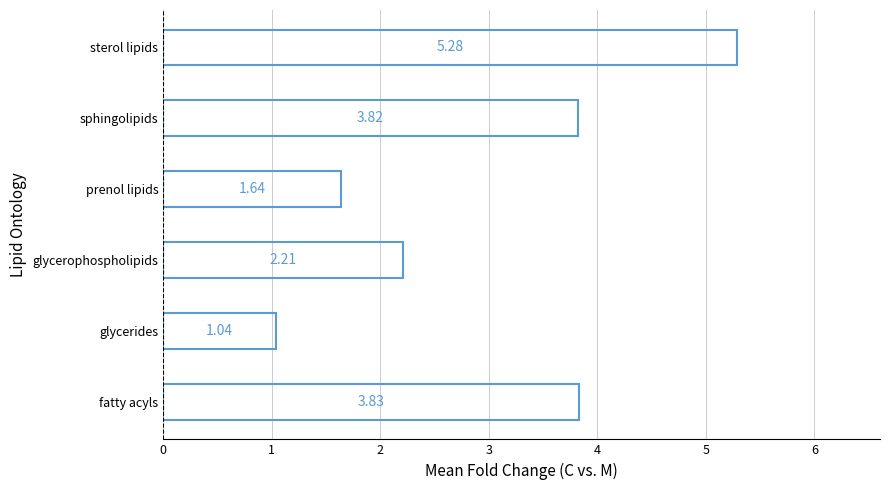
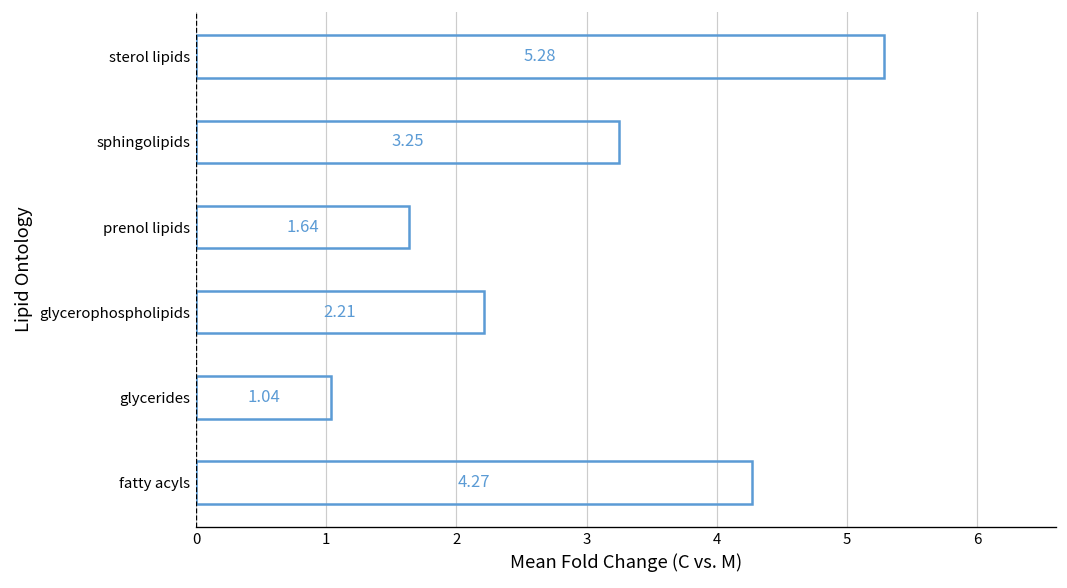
  {
    "sterol lipids": 5.28,
-   "sphingolipids": 3.82,
+   "sphingolipids": 3.25,
    "prenol lipids": 1.64,
    "glycerophospholipids": 2.21,
    "glycerides": 1.04,
-   "fatty acyls": 3.83
+   "fatty acyls": 4.27
  }
